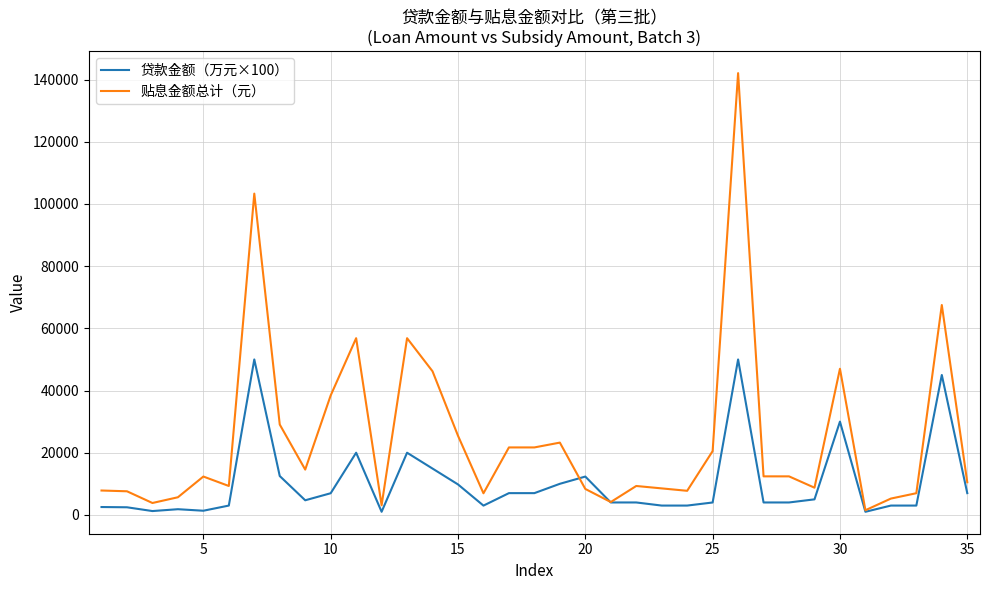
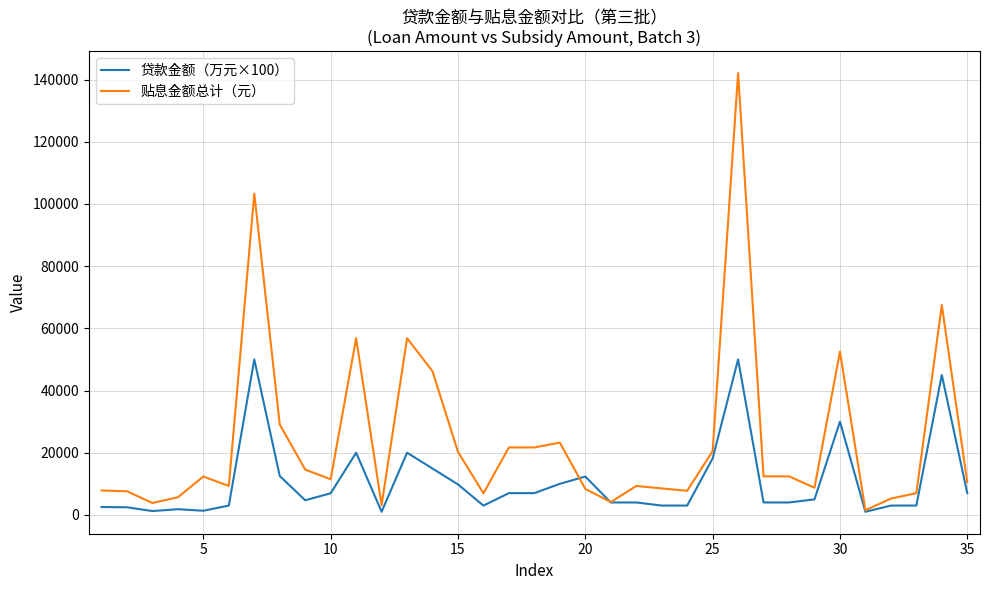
  {
    "贷款金额（万元×100）": {
      "5": 1000,
      "10": 7000,
      "15": 10000,
      "20": 12000,
-     "25": 4000,
+     "25": 18000,
      "30": 30000,
      "35": 7000
    },
    "贴息金额总计（元）": {
      "5": 12000,
-     "10": 38000,
-     "15": 25000,
+     "10": 11000,
+     "15": 20000,
      "20": 8000,
      "25": 21000,
-     "30": 47000,
+     "30": 53000,
      "35": 11000
    }
  }
